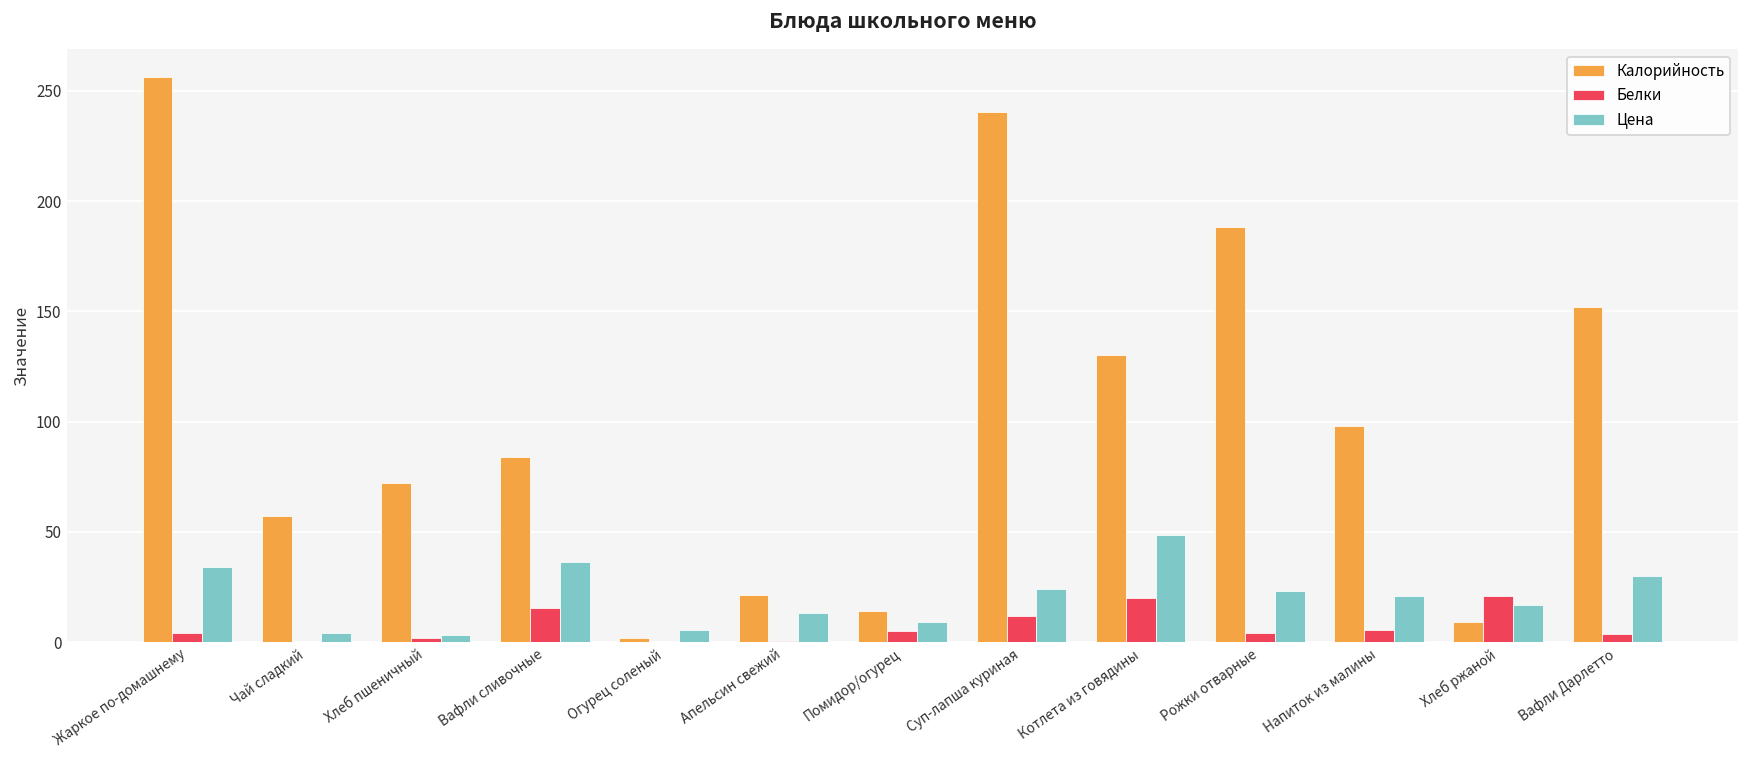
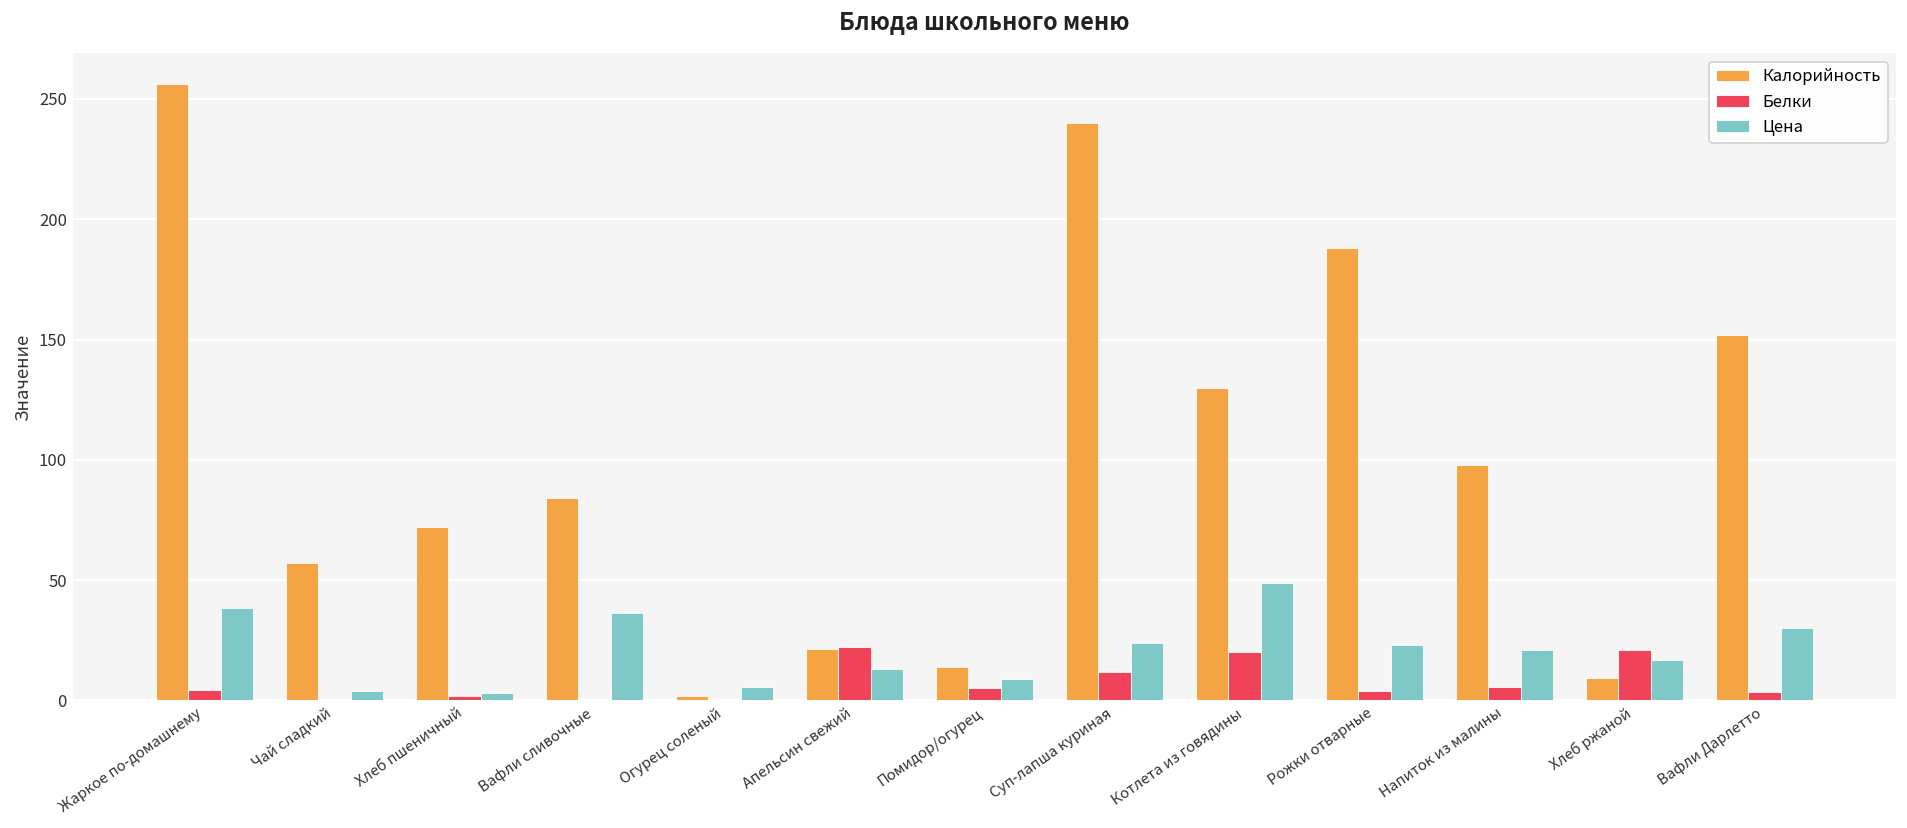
  {
    "Калорийность": {
      "Жаркое по-домашнему": 256,
      "Чай сладкий": 57,
      "Хлеб пшеничный": 72,
      "Вафли сливочные": 84,
      "Огурец соленый": 2,
      "Апельсин свежий": 22,
      "Помидор/огурец": 14,
      "Суп-лапша куриная": 240,
      "Котлета из говядины": 130,
      "Рожки отварные": 188,
      "Напиток из малины": 98,
      "Хлеб ржаной": 9,
      "Вафли Дарлетто": 152
    },
    "Белки": {
      "Жаркое по-домашнему": 4,
      "Хлеб пшеничный": 2,
-     "Вафли сливочные": 15,
-     "Апельсин свежий": 0,
+     "Вафли сливочные": 0,
+     "Апельсин свежий": 22,
      "Помидор/огурец": 5,
      "Суп-лапша куриная": 12,
      "Котлета из говядины": 20,
      "Рожки отварные": 4,
      "Напиток из малины": 5,
      "Хлеб ржаной": 21,
      "Вафли Дарлетто": 4
    },
    "Цена": {
-     "Жаркое по-домашнему": 34,
+     "Жаркое по-домашнему": 39,
      "Чай сладкий": 4,
      "Хлеб пшеничный": 3,
      "Вафли сливочные": 36,
      "Огурец соленый": 6,
      "Апельсин свежий": 13,
      "Помидор/огурец": 9,
      "Суп-лапша куриная": 24,
      "Котлета из говядины": 49,
      "Рожки отварные": 23,
      "Напиток из малины": 21,
      "Хлеб ржаной": 17,
      "Вафли Дарлетто": 30
    }
  }
